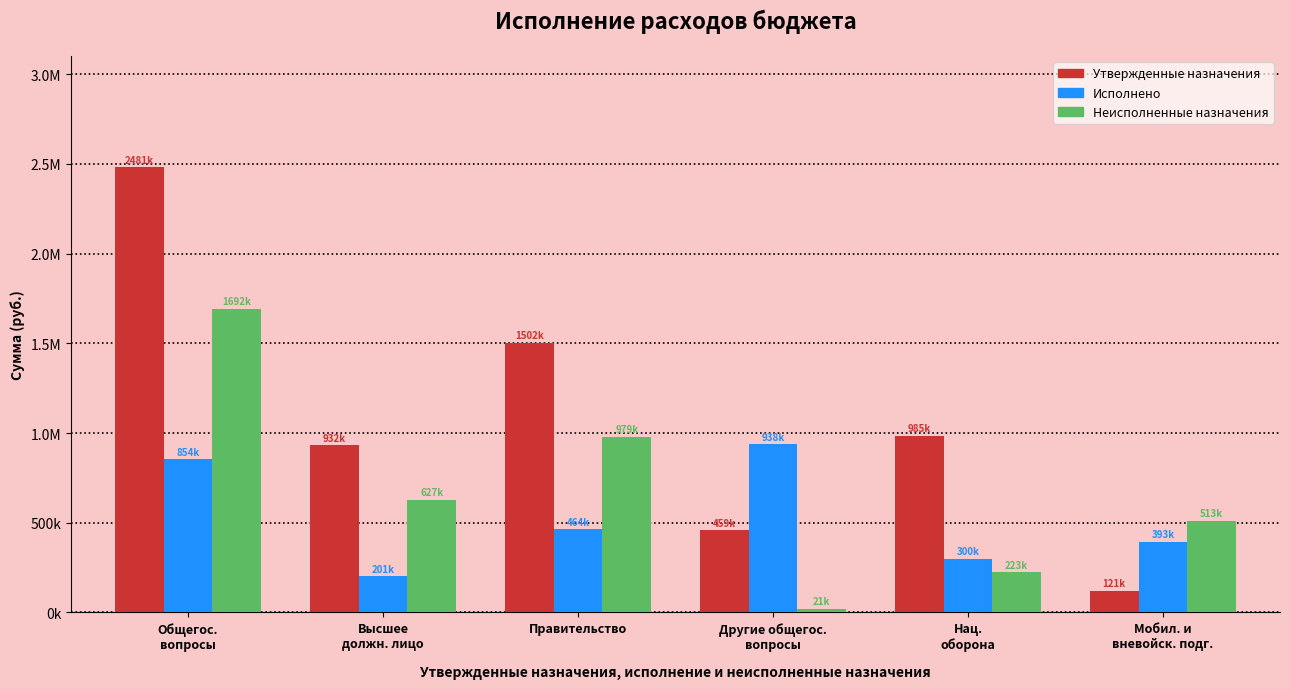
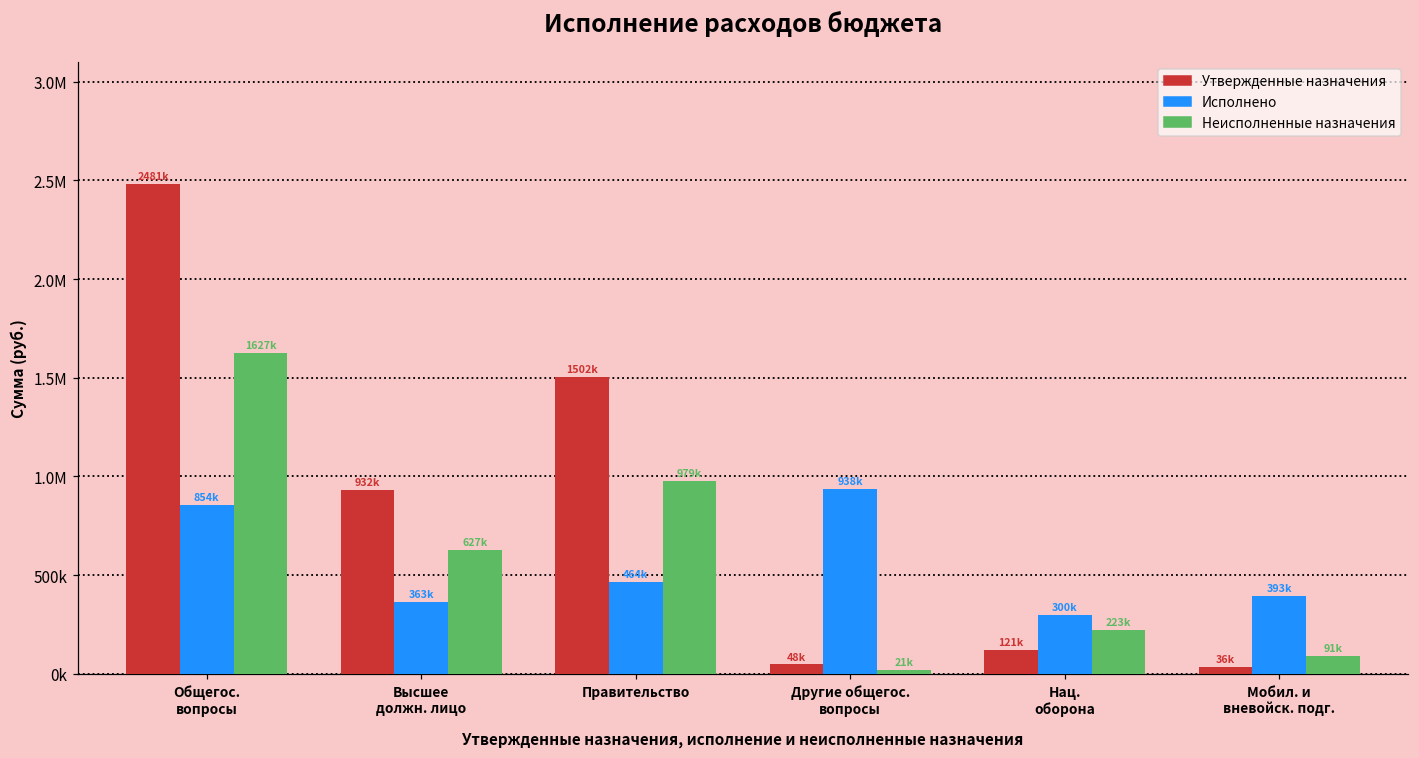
  {
    "Утвержденные назначения": {
      "Общегос. вопросы": "2481k",
      "Высшее должн. лицо": "932k",
      "Правительство": "1502k",
-     "Другие общегос. вопросы": "459k",
-     "Нац. оборона": "985k",
-     "Мобил. и вневойск. подг.": "121k"
+     "Другие общегос. вопросы": "48k",
+     "Нац. оборона": "121k",
+     "Мобил. и вневойск. подг.": "36k"
    },
    "Исполнено": {
      "Общегос. вопросы": "854k",
-     "Высшее должн. лицо": "201k",
+     "Высшее должн. лицо": "363k",
      "Правительство": "464k",
      "Другие общегос. вопросы": "938k",
      "Нац. оборона": "300k",
      "Мобил. и вневойск. подг.": "393k"
    },
    "Неисполненные назначения": {
-     "Общегос. вопросы": "1692k",
+     "Общегос. вопросы": "1627k",
      "Высшее должн. лицо": "627k",
      "Правительство": "979k",
      "Другие общегос. вопросы": "21k",
      "Нац. оборона": "223k",
-     "Мобил. и вневойск. подг.": "513k"
+     "Мобил. и вневойск. подг.": "91k"
    }
  }
